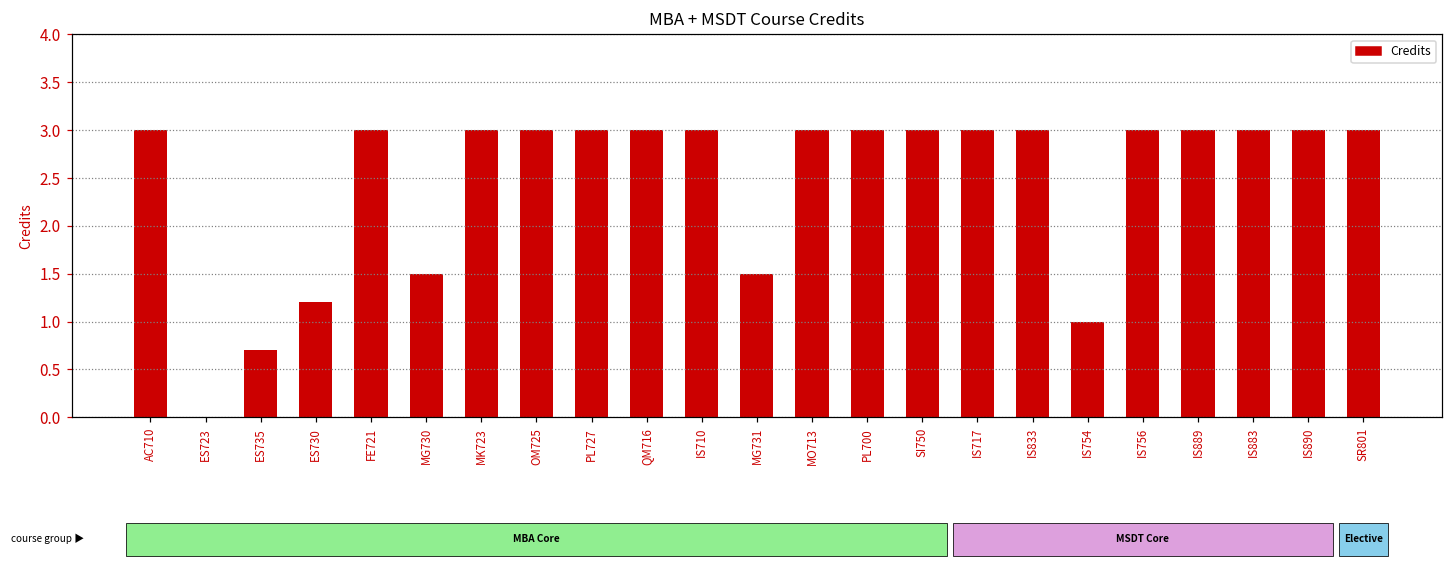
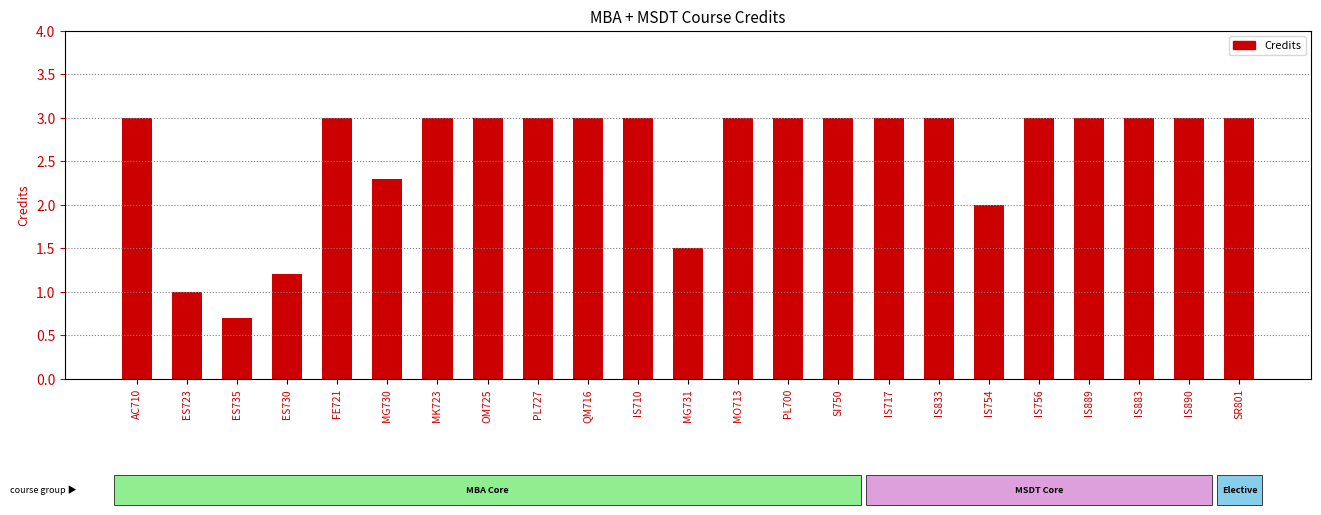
  {
    "AC710": 3.0,
-   "ES723": 0,
+   "ES723": 1,
    "ES735": 0.7,
    "ES730": 1.2,
    "FE721": 3.0,
-   "MG730": 1.5,
+   "MG730": 2.3,
    "MK723": 3.0,
    "OM725": 3.0,
    "PL727": 3.0,
    "QM716": 3.0,
    "IS710": 3.0,
    "MG731": 1.5,
    "MO713": 3.0,
    "PL700": 3.0,
    "SI750": 3.0,
    "IS717": 3.0,
    "IS833": 3.0,
-   "IS754": 1,
+   "IS754": 2,
    "IS756": 3.0,
    "IS889": 3.0,
    "IS883": 3.0,
    "IS890": 3.0,
    "SR801": 3.0
  }
